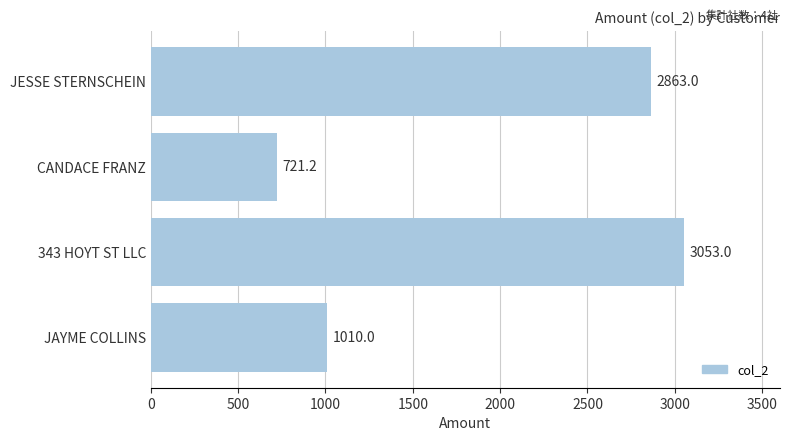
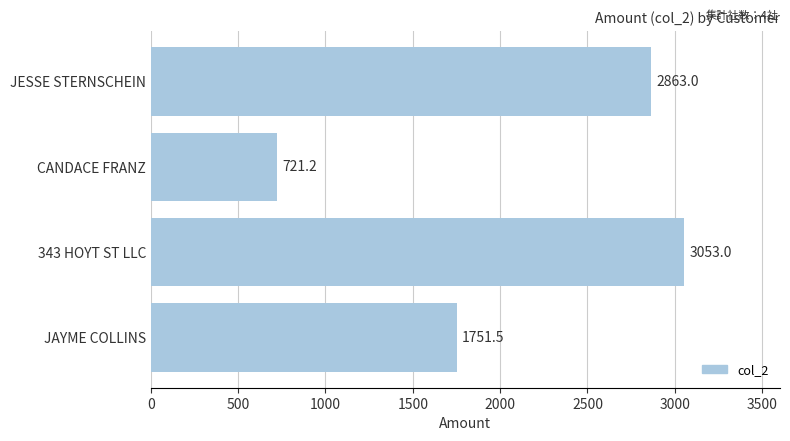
  {
    "JESSE STERNSCHEIN": 2863.0,
    "CANDACE FRANZ": 721.2,
    "343 HOYT ST LLC": 3053.0,
-   "JAYME COLLINS": 1010.0
+   "JAYME COLLINS": 1751.5
  }
